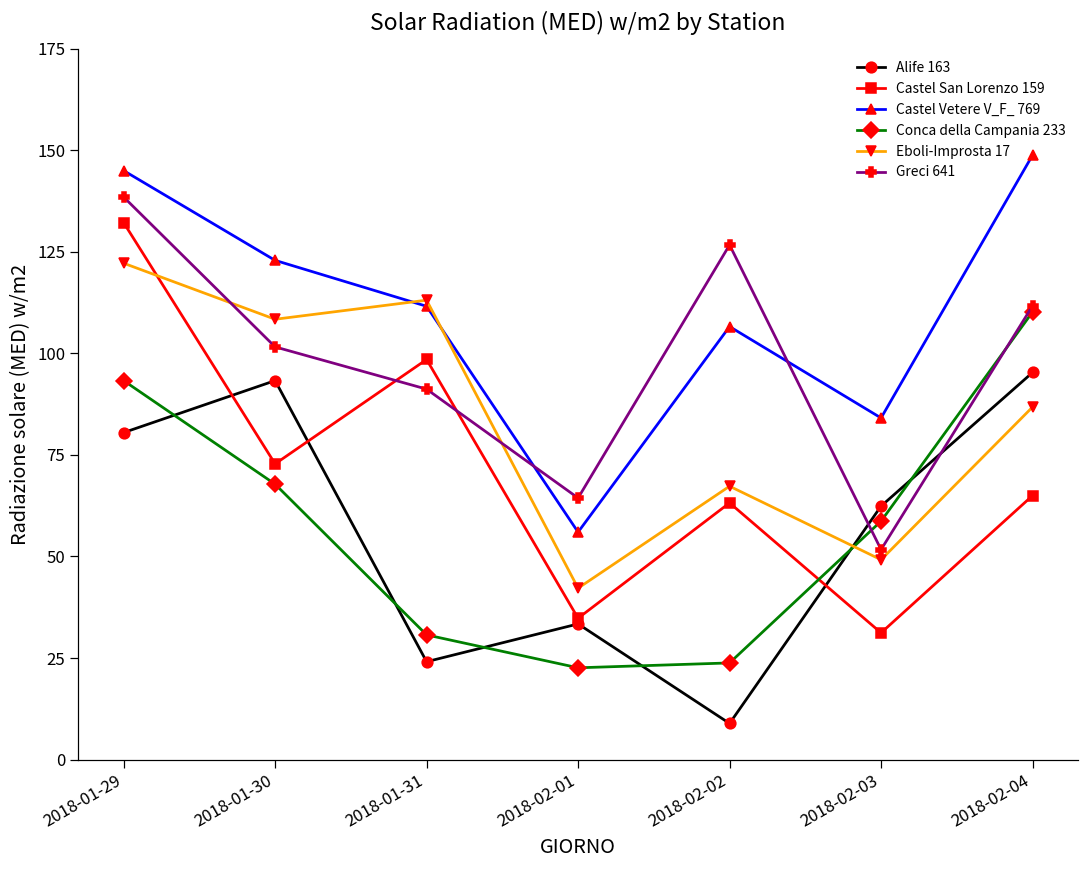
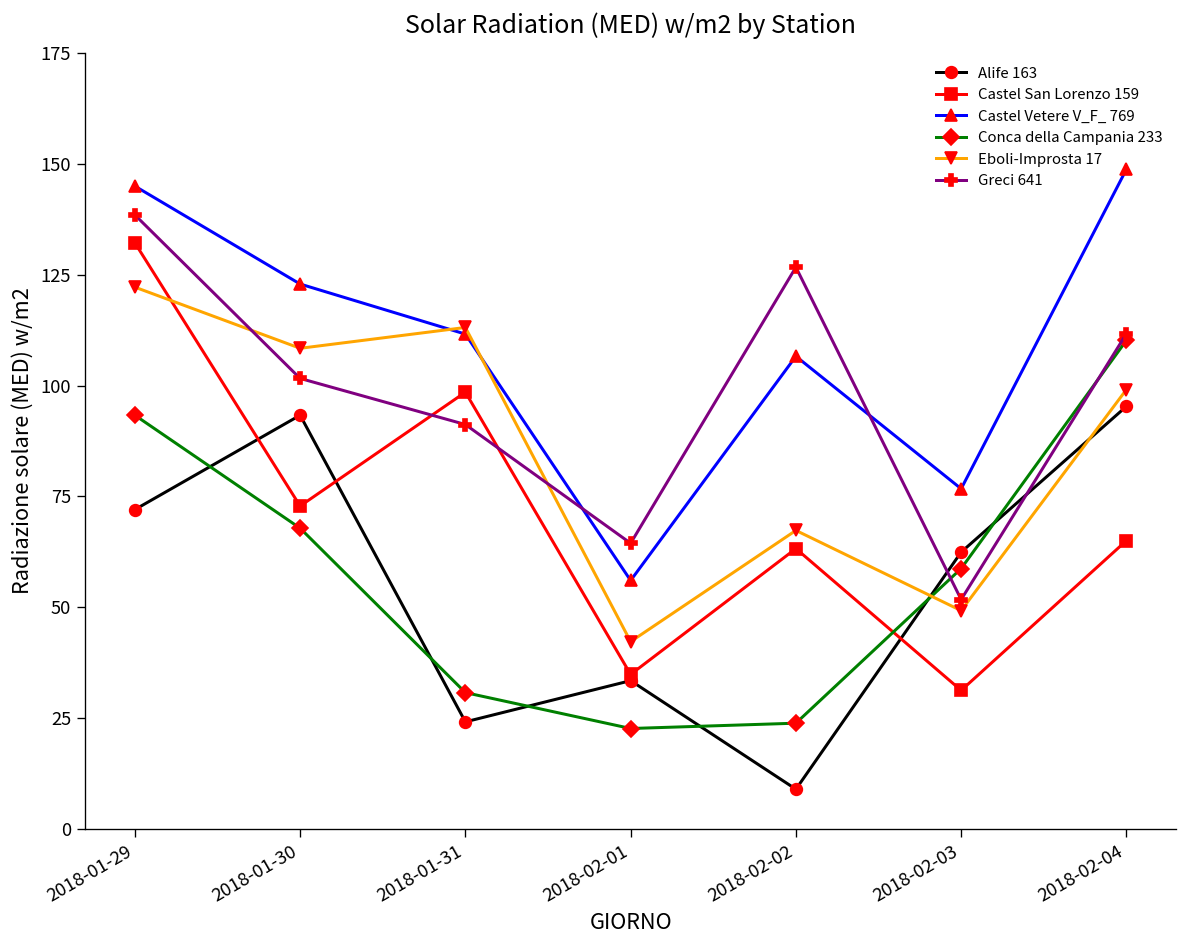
  {
    "Alife 163": {
-     "2018-01-29": 81,
+     "2018-01-29": 72,
      "2018-01-30": 93,
      "2018-01-31": 24,
      "2018-02-01": 33,
      "2018-02-02": 9,
      "2018-02-03": 62,
      "2018-02-04": 95
    },
    "Castel San Lorenzo 159": {
      "2018-01-29": 132,
      "2018-01-30": 73,
      "2018-01-31": 99,
      "2018-02-01": 35,
      "2018-02-02": 63,
      "2018-02-03": 31,
      "2018-02-04": 65
    },
    "Castel Vetere V_F_ 769": {
      "2018-01-29": 145,
      "2018-01-30": 123,
      "2018-01-31": 112,
      "2018-02-01": 56,
      "2018-02-02": 107,
-     "2018-02-03": 84,
+     "2018-02-03": 77,
      "2018-02-04": 149
    },
    "Conca della Campania 233": {
      "2018-01-29": 93,
      "2018-01-30": 68,
      "2018-01-31": 31,
      "2018-02-01": 23,
      "2018-02-02": 24,
      "2018-02-03": 59,
      "2018-02-04": 110
    },
    "Eboli-Improsta 17": {
      "2018-01-29": 122,
      "2018-01-30": 108,
      "2018-01-31": 113,
      "2018-02-01": 42,
      "2018-02-02": 67,
      "2018-02-03": 49,
-     "2018-02-04": 87
+     "2018-02-04": 99
    },
    "Greci 641": {
      "2018-01-29": 139,
      "2018-01-30": 102,
      "2018-01-31": 91,
      "2018-02-01": 64,
      "2018-02-02": 127,
      "2018-02-03": 52,
      "2018-02-04": 112
    }
  }
